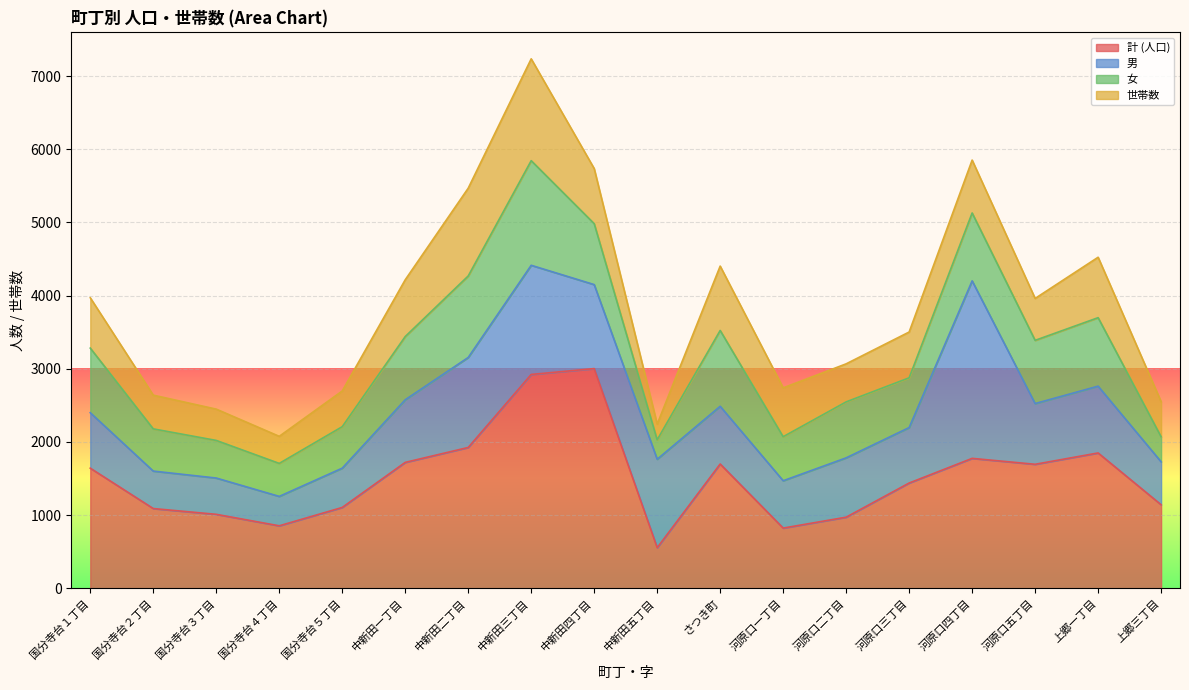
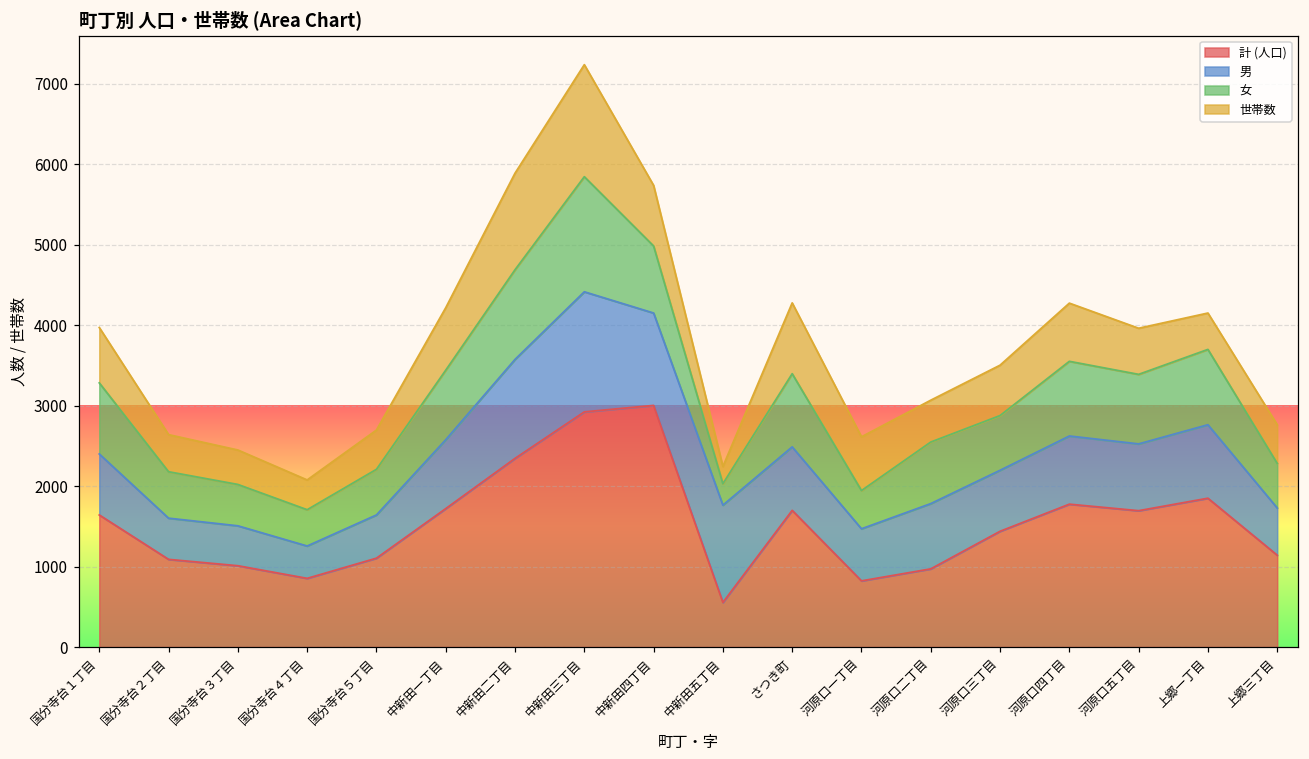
  {
    "計 (人口)": {
      "国分寺台１丁目": 1600,
      "国分寺台２丁目": 1100,
      "国分寺台３丁目": 1000,
      "国分寺台４丁目": 900,
      "国分寺台５丁目": 1100,
      "中新田一丁目": 1700,
-     "中新田二丁目": 1900,
+     "中新田二丁目": 2300,
      "中新田三丁目": 2900,
      "中新田四丁目": 3000,
      "中新田五丁目": 600,
      "さつき町": 1700,
      "河原口一丁目": 800,
      "河原口二丁目": 1000,
      "河原口三丁目": 1400,
      "河原口四丁目": 1800,
      "河原口五丁目": 1700,
      "上郷一丁目": 1800,
      "上郷三丁目": 1100
    },
    "男": {
      "国分寺台１丁目": 800,
      "国分寺台２丁目": 500,
      "国分寺台３丁目": 500,
      "国分寺台４丁目": 400,
      "国分寺台５丁目": 500,
      "中新田一丁目": 900,
      "中新田二丁目": 1200,
      "中新田三丁目": 1500,
      "中新田四丁目": 1100,
      "中新田五丁目": 1200,
      "さつき町": 800,
      "河原口一丁目": 600,
      "河原口二丁目": 800,
      "河原口三丁目": 800,
-     "河原口四丁目": 2400,
+     "河原口四丁目": 800,
      "河原口五丁目": 800,
      "上郷一丁目": 900,
      "上郷三丁目": 600
    },
    "女": {
      "国分寺台１丁目": 900,
      "国分寺台２丁目": 600,
      "国分寺台３丁目": 500,
      "国分寺台４丁目": 500,
      "国分寺台５丁目": 600,
      "中新田一丁目": 900,
      "中新田二丁目": 1100,
      "中新田三丁目": 1400,
      "中新田四丁目": 800,
      "中新田五丁目": 300,
-     "さつき町": 1000,
-     "河原口一丁目": 600,
+     "さつき町": 900,
+     "河原口一丁目": 500,
      "河原口二丁目": 800,
      "河原口三丁目": 700,
      "河原口四丁目": 900,
      "河原口五丁目": 900,
      "上郷一丁目": 900,
-     "上郷三丁目": 300
+     "上郷三丁目": 600
    },
    "世帯数": {
      "国分寺台１丁目": 700,
      "国分寺台２丁目": 500,
      "国分寺台３丁目": 400,
      "国分寺台４丁目": 400,
      "国分寺台５丁目": 500,
      "中新田一丁目": 800,
      "中新田二丁目": 1200,
      "中新田三丁目": 1400,
      "中新田四丁目": 800,
      "中新田五丁目": 200,
      "さつき町": 900,
      "河原口一丁目": 700,
      "河原口二丁目": 500,
      "河原口三丁目": 600,
      "河原口四丁目": 700,
      "河原口五丁目": 600,
-     "上郷一丁目": 800,
+     "上郷一丁目": 500,
      "上郷三丁目": 500
    }
  }
